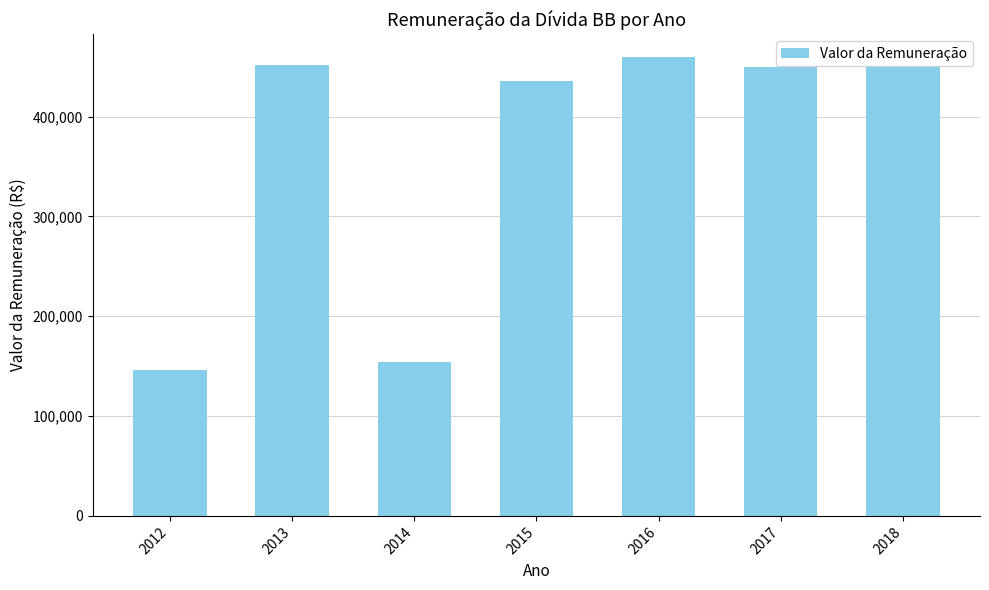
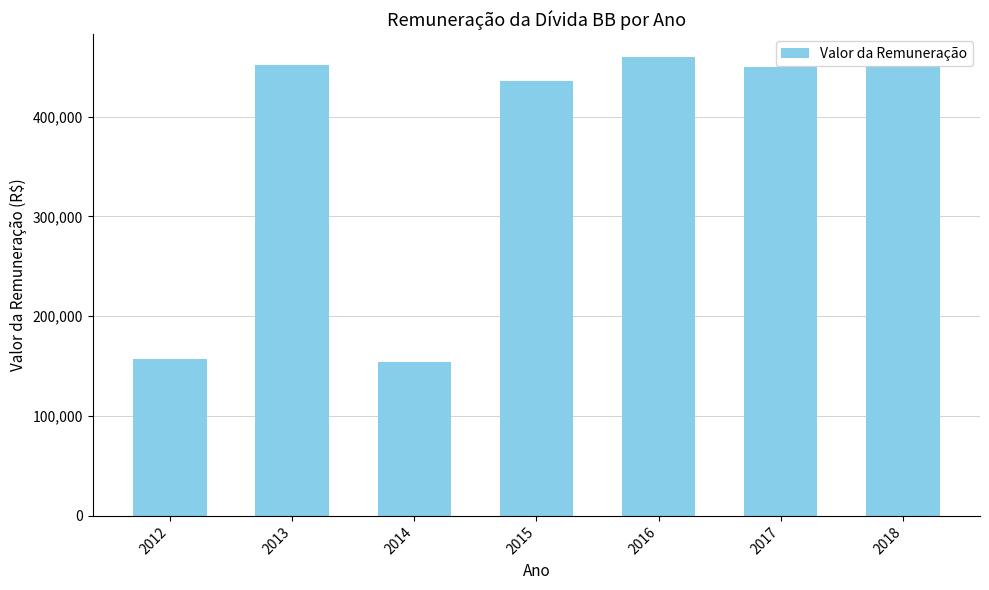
  {
-   "2012": "150,000",
+   "2012": "160,000",
    "2013": "450,000",
    "2014": "150,000",
    "2015": "440,000",
    "2016": "460,000",
    "2017": "450,000"
  }
